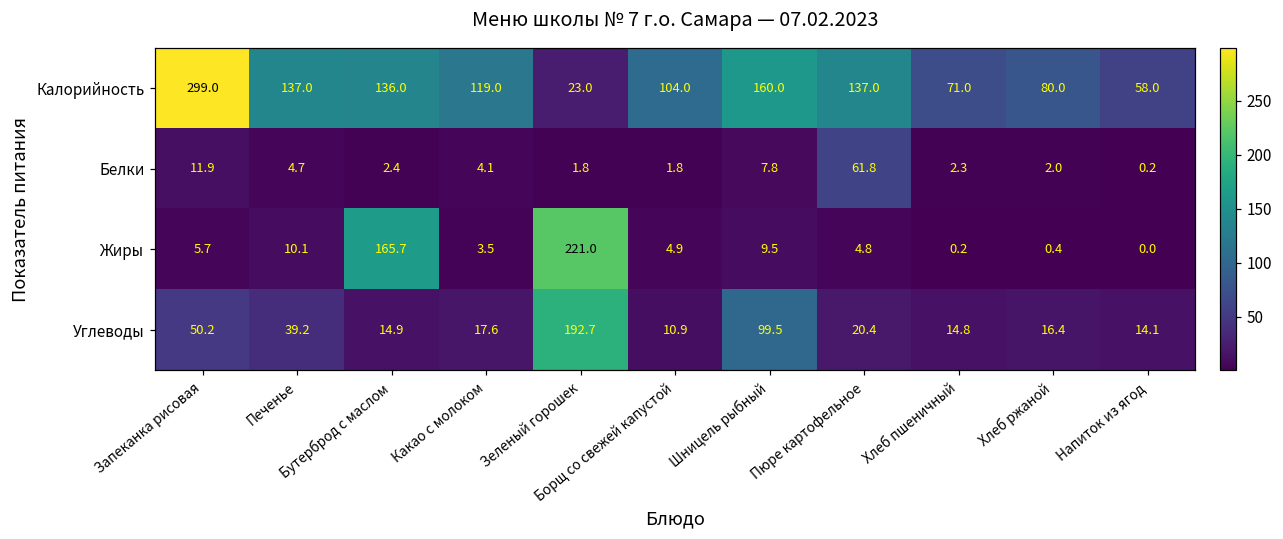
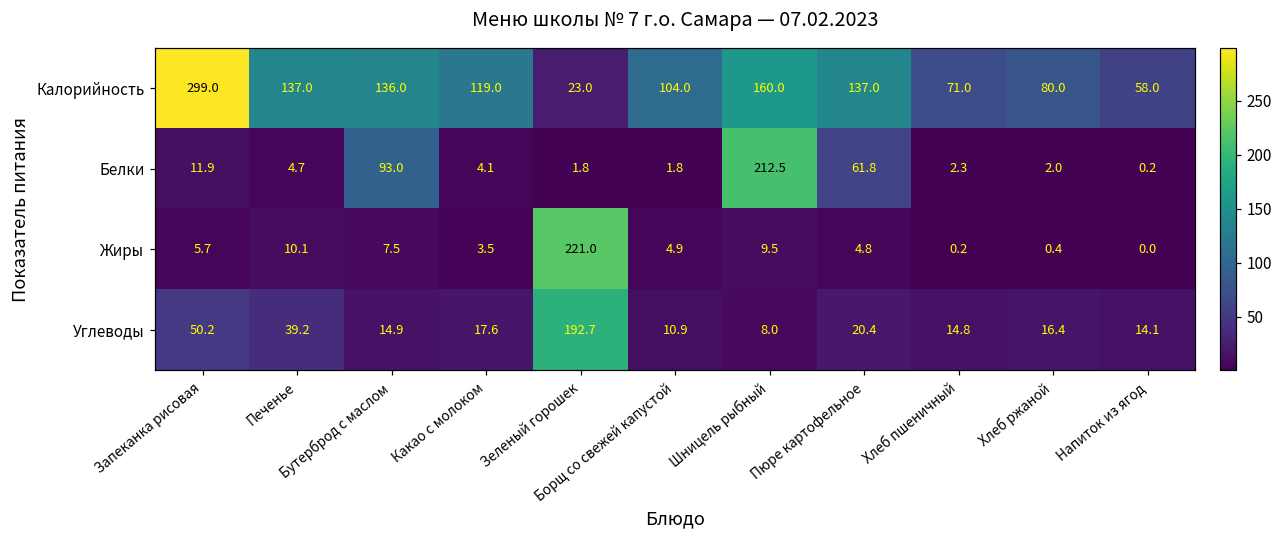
  {
    "Калорийность": {
      "Запеканка рисовая": 299.0,
      "Печенье": 137.0,
      "Бутерброд с маслом": 136.0,
      "Какао с молоком": 119.0,
      "Зеленый горошек": 23.0,
      "Борщ со свежей капустой": 104.0,
      "Шницель рыбный": 160.0,
      "Пюре картофельное": 137.0,
      "Хлеб пшеничный": 71.0,
      "Хлеб ржаной": 80.0,
      "Напиток из ягод": 58.0
    },
    "Белки": {
      "Запеканка рисовая": 11.9,
      "Печенье": 4.7,
-     "Бутерброд с маслом": 2.4,
+     "Бутерброд с маслом": 93.0,
      "Какао с молоком": 4.1,
      "Зеленый горошек": 1.8,
      "Борщ со свежей капустой": 1.8,
-     "Шницель рыбный": 7.8,
+     "Шницель рыбный": 212.5,
      "Пюре картофельное": 61.8,
      "Хлеб пшеничный": 2.3,
      "Хлеб ржаной": 2.0,
      "Напиток из ягод": 0.2
    },
    "Жиры": {
      "Запеканка рисовая": 5.7,
      "Печенье": 10.1,
-     "Бутерброд с маслом": 165.7,
+     "Бутерброд с маслом": 7.5,
      "Какао с молоком": 3.5,
      "Зеленый горошек": 221.0,
      "Борщ со свежей капустой": 4.9,
      "Шницель рыбный": 9.5,
      "Пюре картофельное": 4.8,
      "Хлеб пшеничный": 0.2,
      "Хлеб ржаной": 0.4,
      "Напиток из ягод": 0.0
    },
    "Углеводы": {
      "Запеканка рисовая": 50.2,
      "Печенье": 39.2,
      "Бутерброд с маслом": 14.9,
      "Какао с молоком": 17.6,
      "Зеленый горошек": 192.7,
      "Борщ со свежей капустой": 10.9,
-     "Шницель рыбный": 99.5,
+     "Шницель рыбный": 8.0,
      "Пюре картофельное": 20.4,
      "Хлеб пшеничный": 14.8,
      "Хлеб ржаной": 16.4,
      "Напиток из ягод": 14.1
    }
  }
